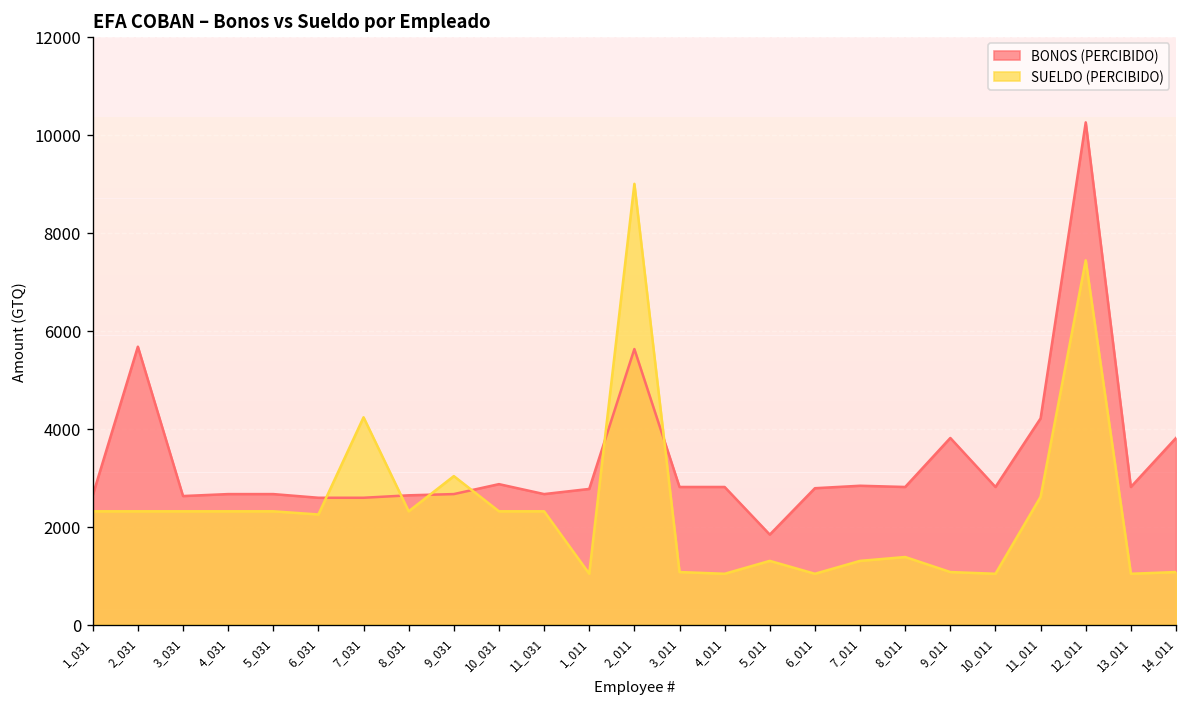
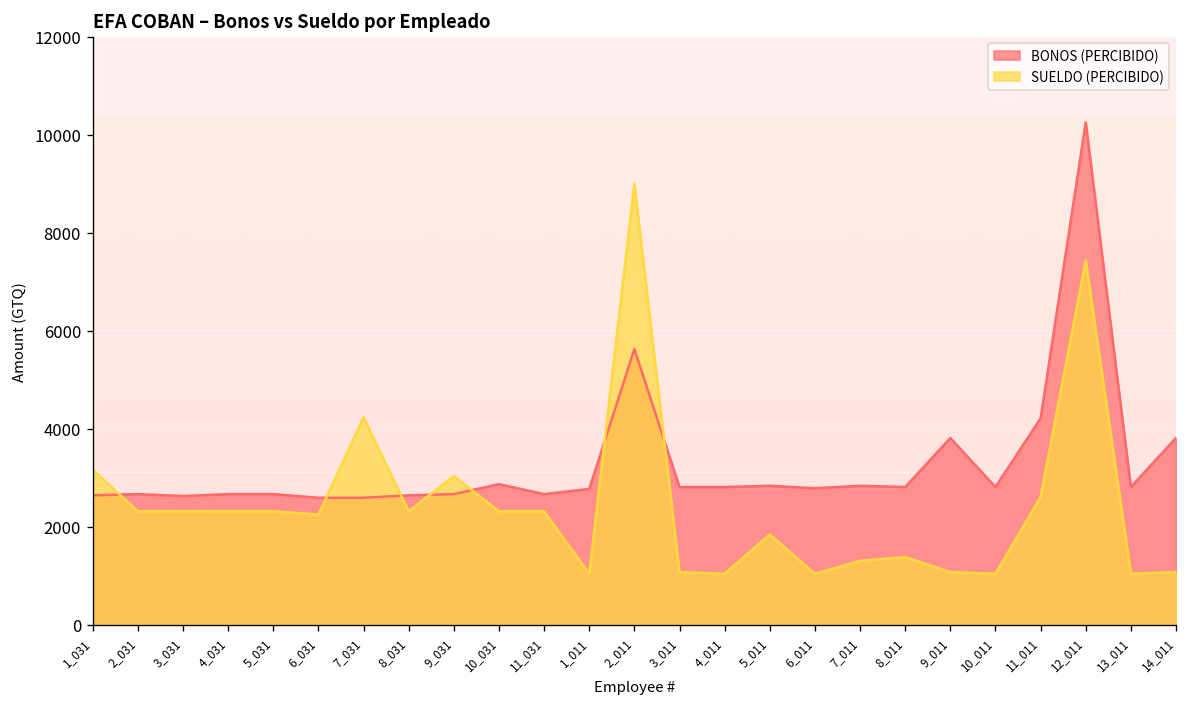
  {
    "BONOS (PERCIBIDO)": {
      "1_031": 2600,
-     "2_031": 5700,
+     "2_031": 2700,
      "3_031": 2600,
      "4_031": 2700,
      "5_031": 2700,
      "6_031": 2600,
      "7_031": 2600,
      "8_031": 2600,
      "9_031": 2700,
      "10_031": 2900,
      "11_031": 2700,
      "1_011": 2800,
      "2_011": 5600,
      "3_011": 2800,
      "4_011": 2800,
-     "5_011": 1800,
+     "5_011": 2800,
      "6_011": 2800,
      "7_011": 2800,
      "8_011": 2800,
      "9_011": 3800,
      "10_011": 2800,
      "11_011": 4200,
      "12_011": 10300,
      "13_011": 2800,
      "14_011": 3800
    },
    "SUELDO (PERCIBIDO)": {
-     "1_031": 2300,
+     "1_031": 3200,
      "2_031": 2300,
      "3_031": 2300,
      "4_031": 2300,
      "5_031": 2300,
      "6_031": 2200,
      "7_031": 4200,
      "8_031": 2300,
      "9_031": 3000,
      "10_031": 2300,
      "11_031": 2300,
      "1_011": 1000,
      "2_011": 9000,
      "3_011": 1100,
      "4_011": 1000,
-     "5_011": 1300,
+     "5_011": 1800,
      "6_011": 1000,
      "7_011": 1300,
      "8_011": 1400,
      "9_011": 1100,
      "10_011": 1000,
      "11_011": 2600,
      "12_011": 7400,
      "13_011": 1000,
      "14_011": 1100
    }
  }
